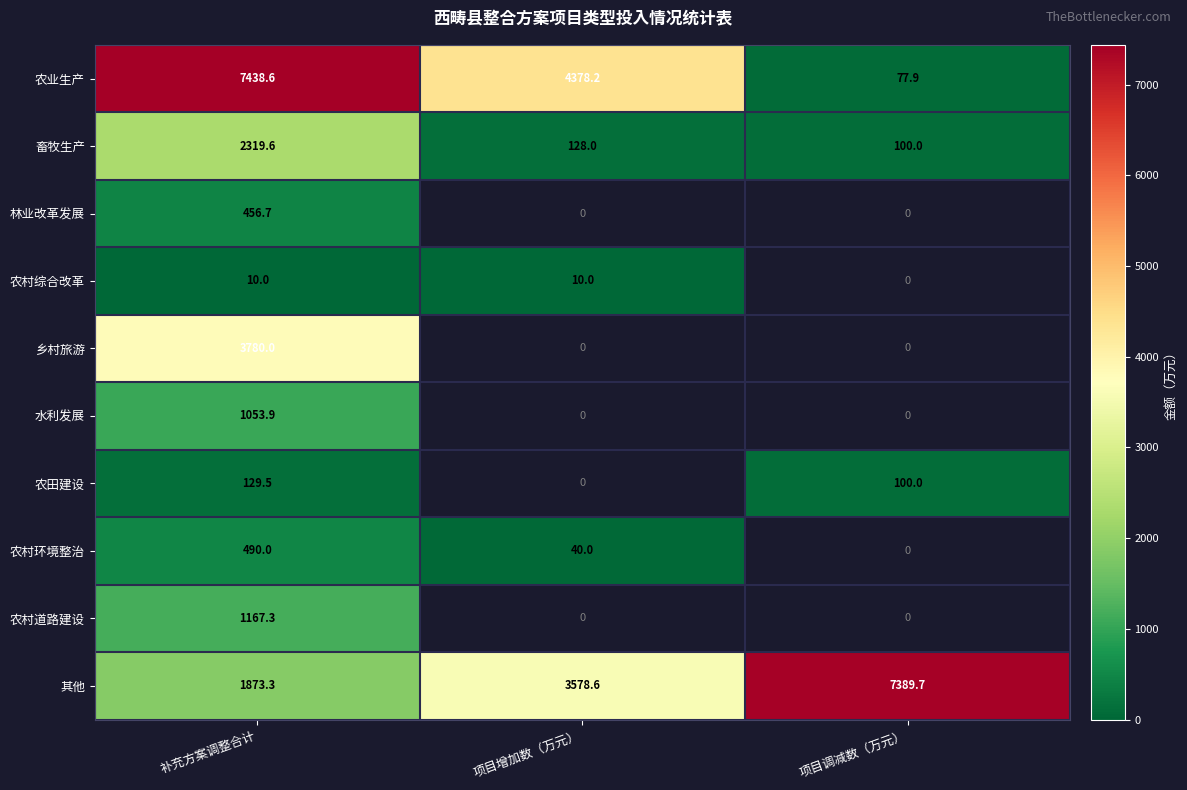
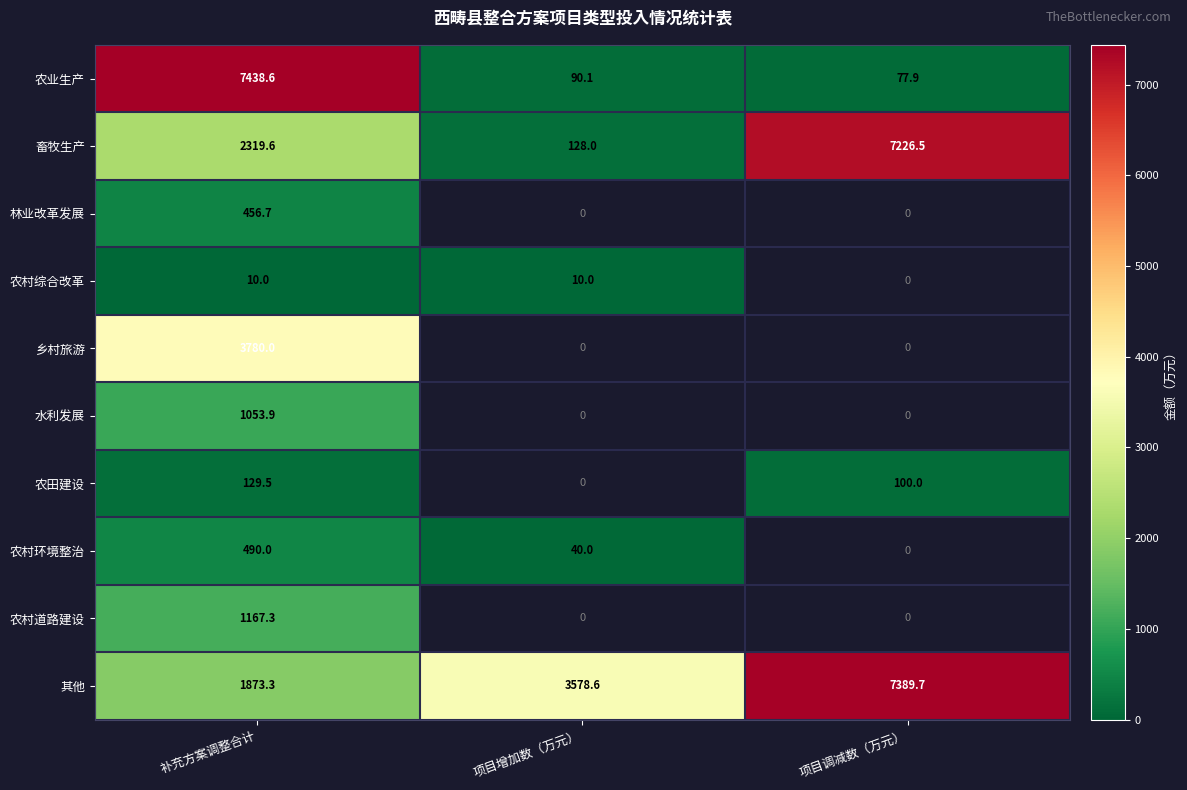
  {
    "农业生产": {
      "补充方案调整合计": 7438.6,
-     "项目增加数（万元）": 4378.2,
+     "项目增加数（万元）": 90.1,
      "项目调减数（万元）": 77.9
    },
    "畜牧生产": {
      "补充方案调整合计": 2319.6,
      "项目增加数（万元）": 128.0,
-     "项目调减数（万元）": 100.0
+     "项目调减数（万元）": 7226.5
    },
    "林业改革发展": {
      "补充方案调整合计": 456.7
    },
    "农村综合改革": {
      "补充方案调整合计": 10.0,
      "项目增加数（万元）": 10.0
    },
    "乡村旅游": {
      "补充方案调整合计": 3780.0
    },
    "水利发展": {
      "补充方案调整合计": 1053.9
    },
    "农田建设": {
      "补充方案调整合计": 129.5,
      "项目调减数（万元）": 100.0
    },
    "农村环境整治": {
      "补充方案调整合计": 490.0,
      "项目增加数（万元）": 40.0
    },
    "农村道路建设": {
      "补充方案调整合计": 1167.3
    },
    "其他": {
      "补充方案调整合计": 1873.3,
      "项目增加数（万元）": 3578.6,
      "项目调减数（万元）": 7389.7
    }
  }
